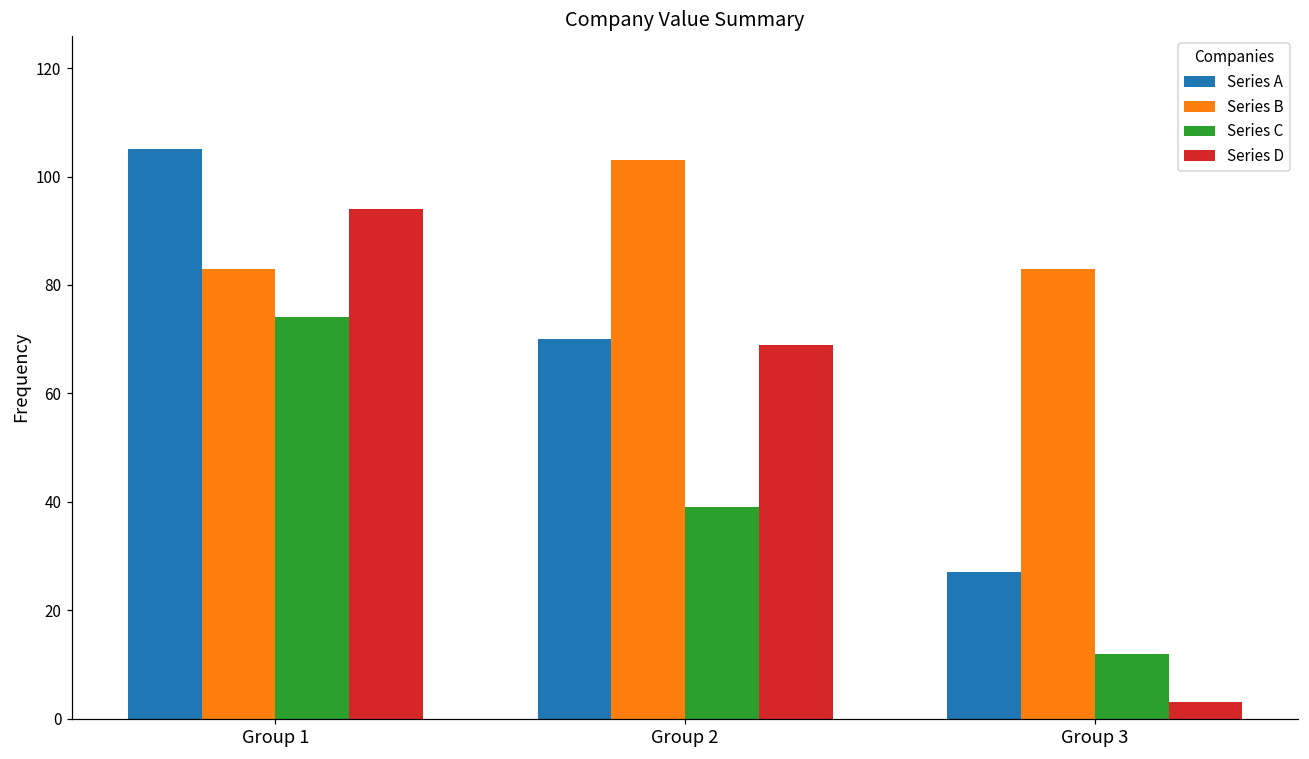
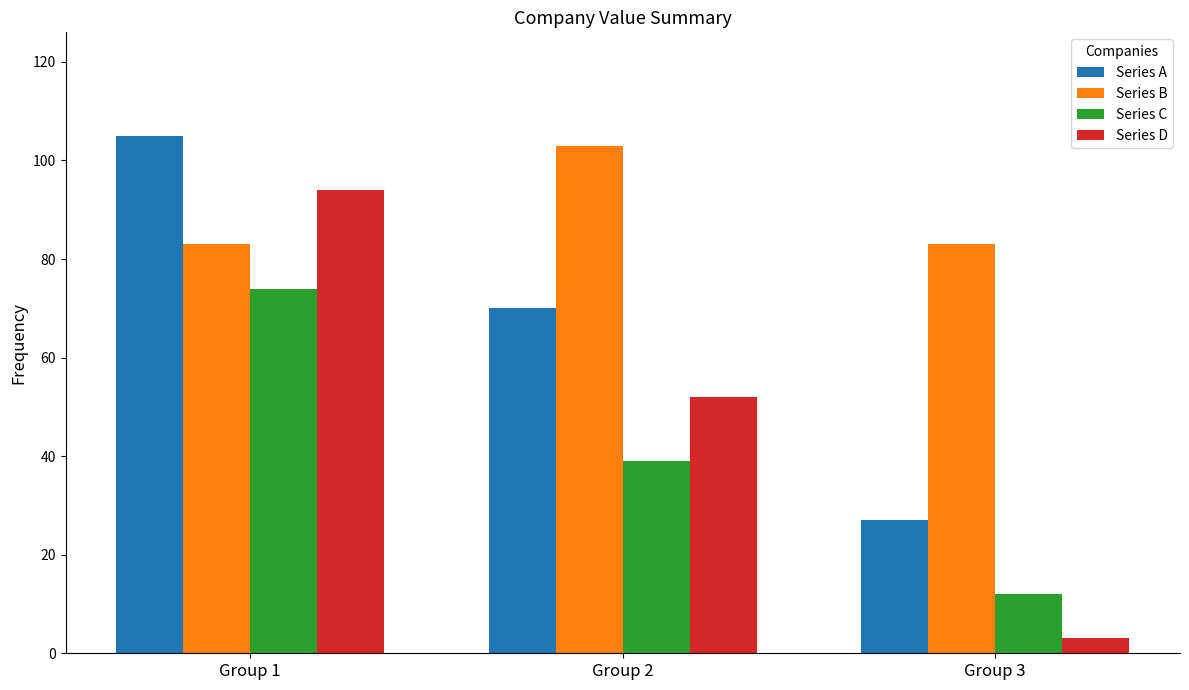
  {
    "Series A": {
      "Group 1": 105,
      "Group 2": 70,
      "Group 3": 27
    },
    "Series B": {
      "Group 1": 83,
      "Group 2": 103,
      "Group 3": 83
    },
    "Series C": {
      "Group 1": 74,
      "Group 2": 39,
      "Group 3": 12
    },
    "Series D": {
      "Group 1": 94,
-     "Group 2": 69,
+     "Group 2": 52,
      "Group 3": 3
    }
  }
